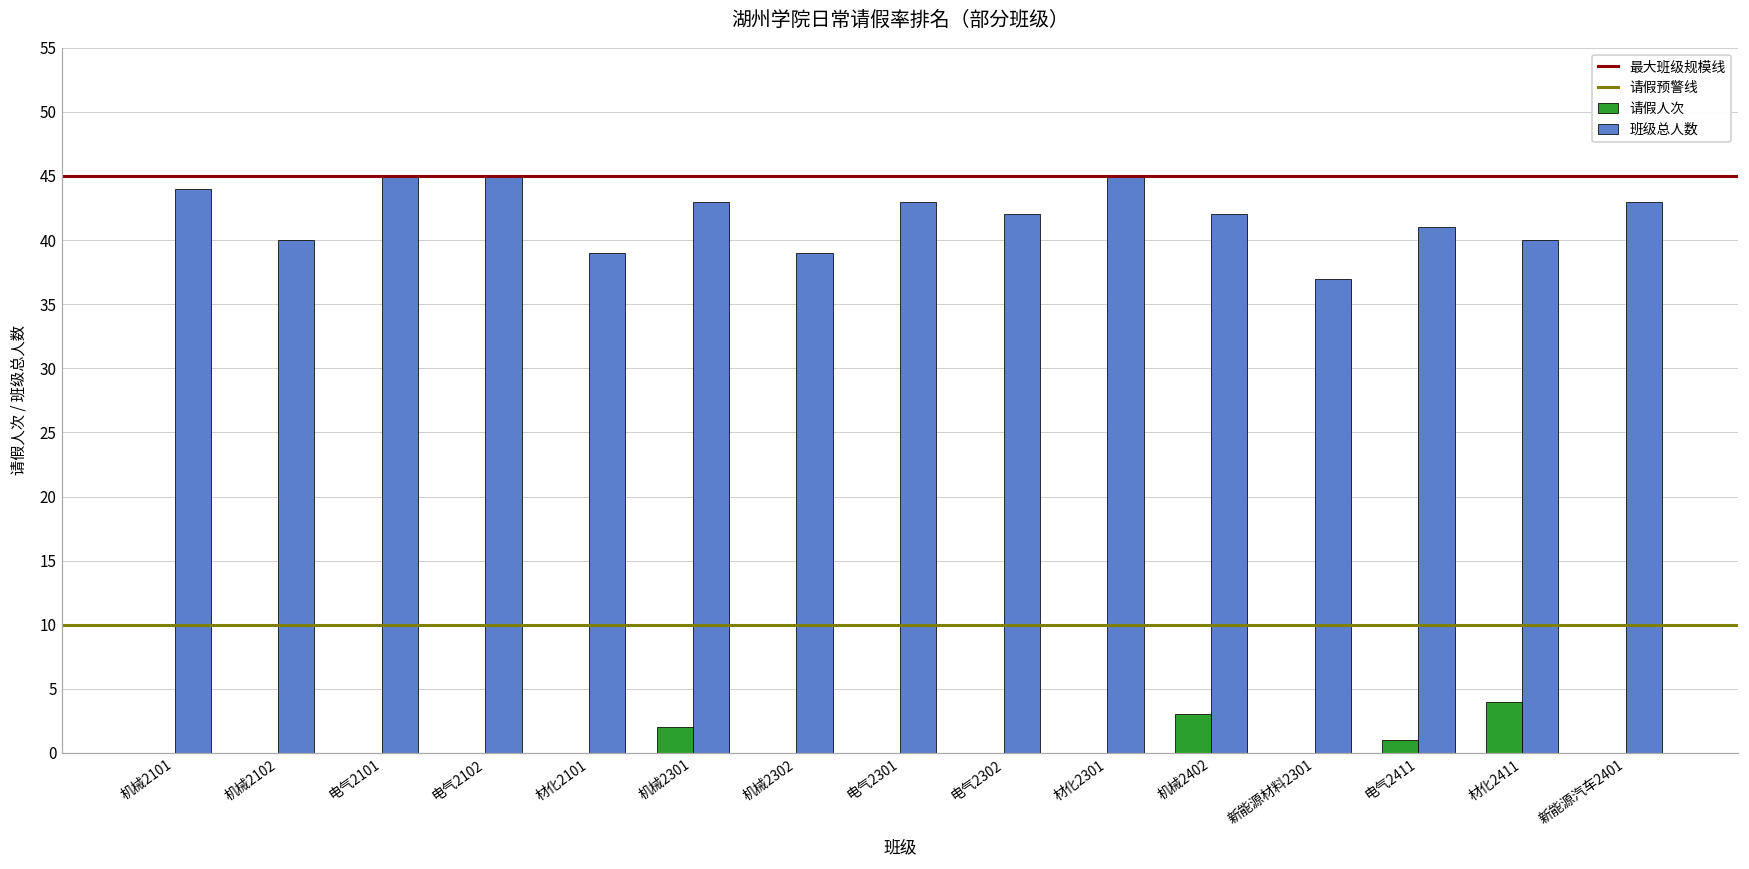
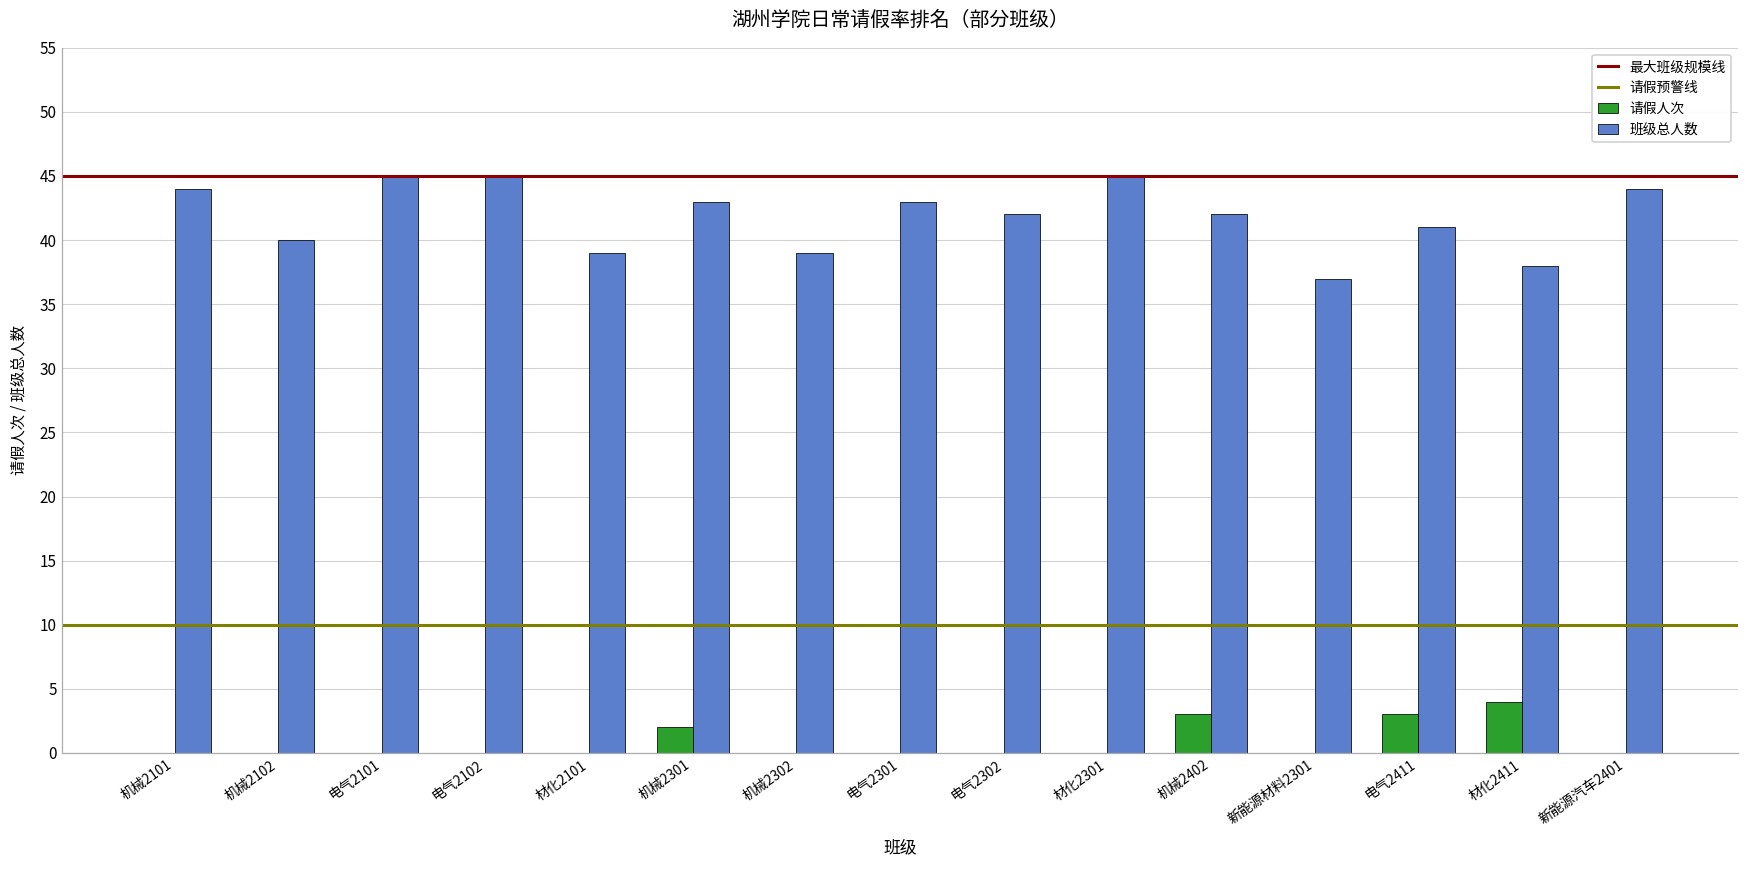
  {
    "请假人次": {
      "机械2101": 0,
      "机械2102": 0,
      "电气2101": 0,
      "电气2102": 0,
      "材化2101": 0,
      "机械2301": 2,
      "机械2302": 0,
      "电气2301": 0,
      "电气2302": 0,
      "材化2301": 0,
      "机械2402": 3,
      "新能源材料2301": 0,
-     "电气2411": 1,
+     "电气2411": 3,
      "材化2411": 4,
      "新能源汽车2401": 0
    },
    "班级总人数": {
      "机械2101": 44,
      "机械2102": 40,
      "电气2101": 45,
      "电气2102": 45,
      "材化2101": 39,
      "机械2301": 43,
      "机械2302": 39,
      "电气2301": 43,
      "电气2302": 42,
      "材化2301": 45,
      "机械2402": 42,
      "新能源材料2301": 37,
      "电气2411": 41,
-     "材化2411": 40,
-     "新能源汽车2401": 43
+     "材化2411": 38,
+     "新能源汽车2401": 44
    }
  }
